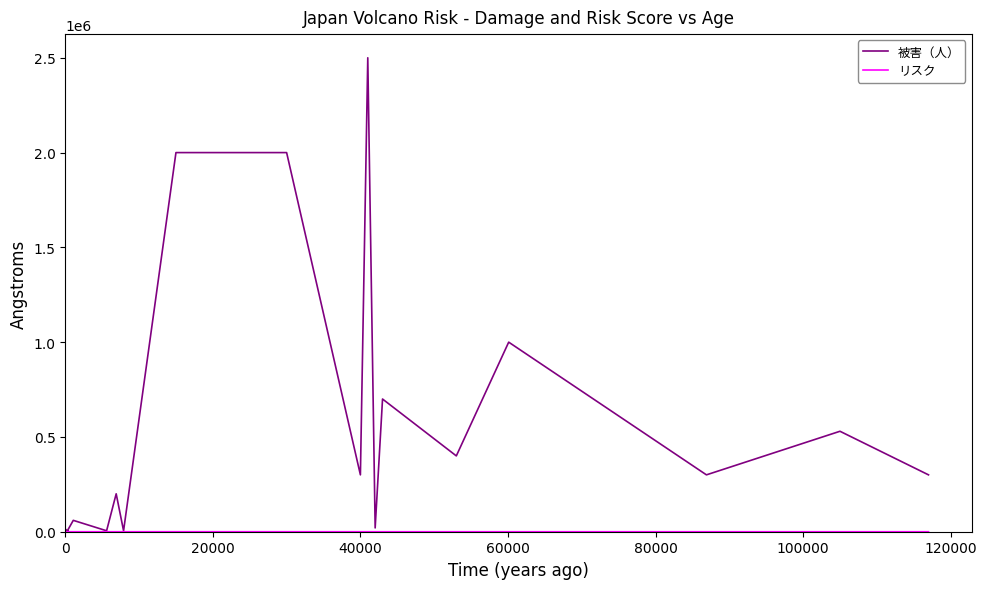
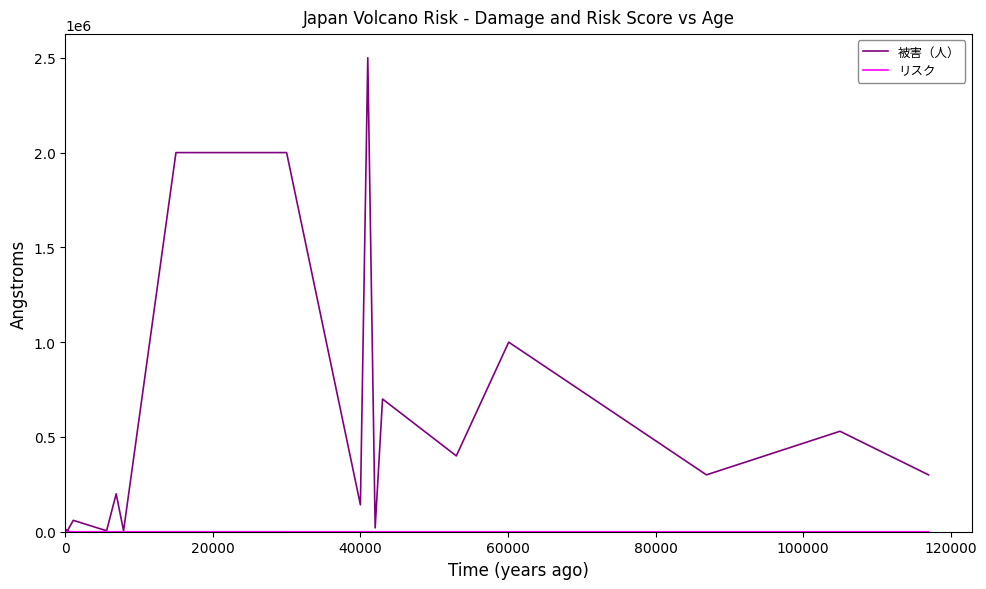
  {
    "被害（人）": {
-     "40000": 300000
+     "40000": 140000
    },
    "リスク": {
      "40000": 0
    }
  }
